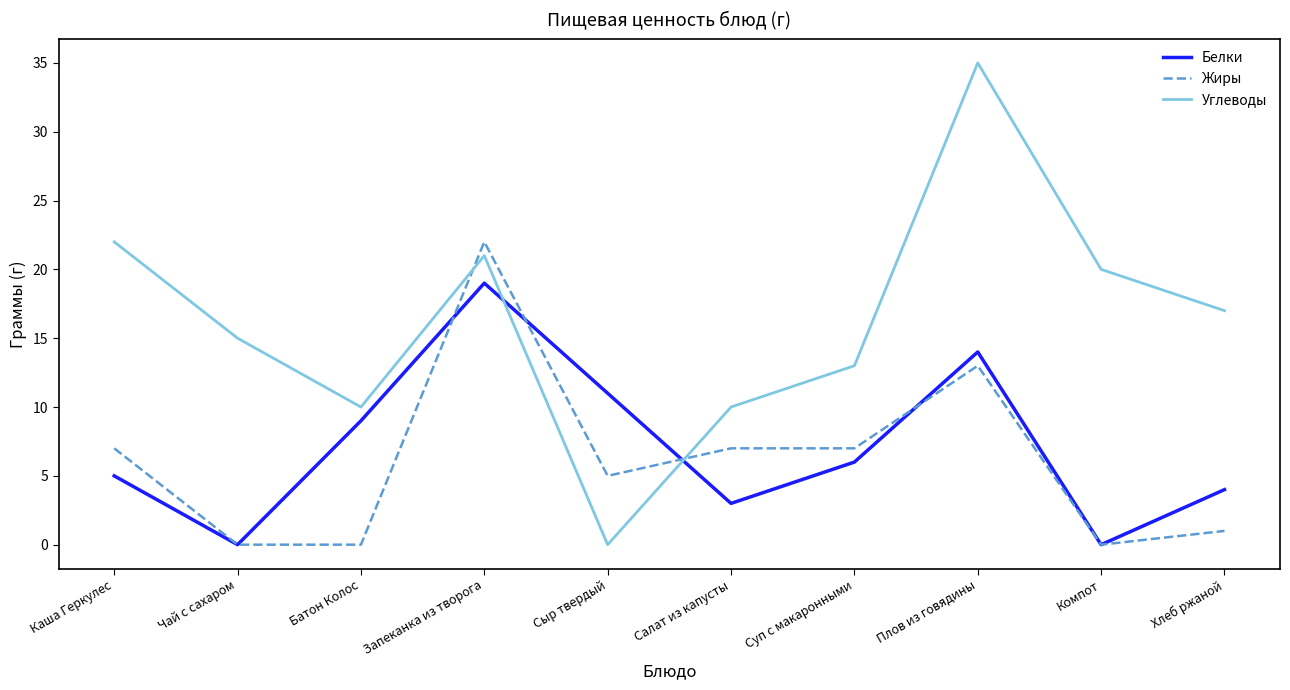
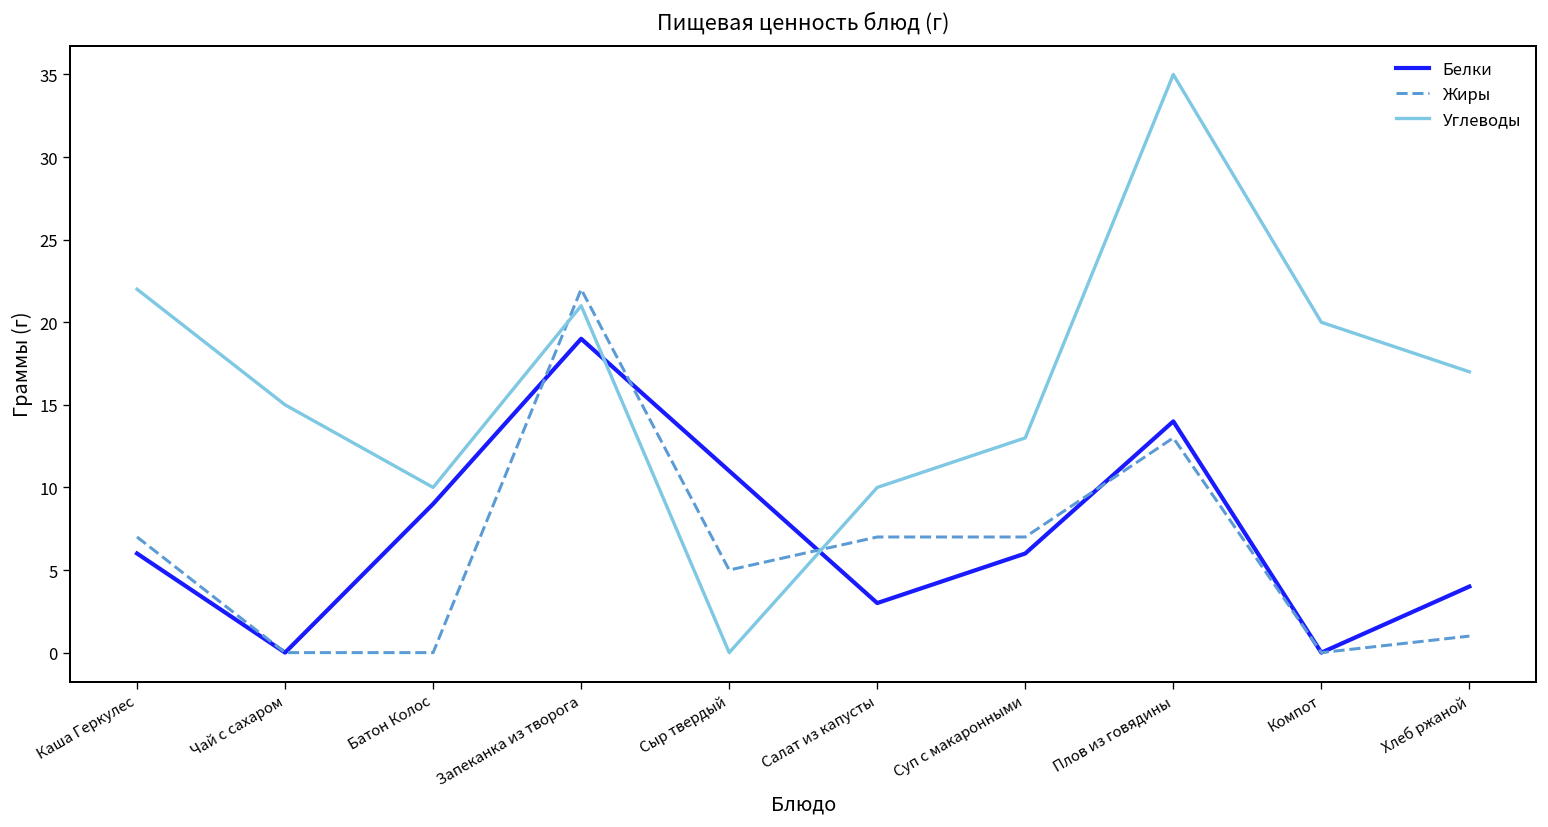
  {
    "Белки": {
-     "Каша Геркулес": 5,
+     "Каша Геркулес": 6,
      "Батон Колос": 9,
      "Запеканка из творога": 19,
      "Сыр твердый": 11,
      "Салат из капусты": 3,
      "Суп с макаронными": 6,
      "Плов из говядины": 14,
      "Хлеб ржаной": 4
    }
  }
